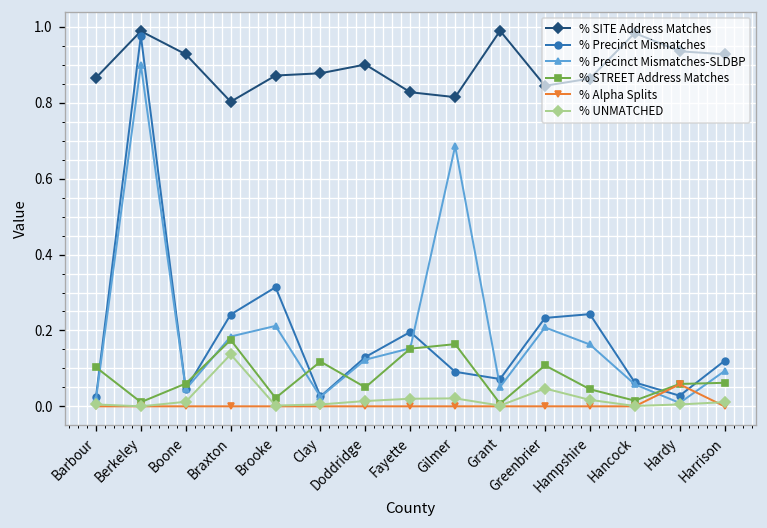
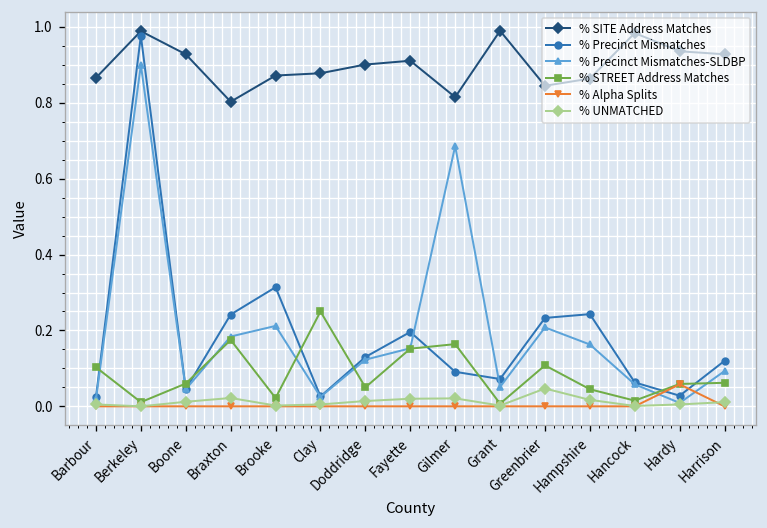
  {
    "% SITE Address Matches": {
      "Barbour": 0.87,
      "Berkeley": 0.99,
      "Boone": 0.93,
      "Braxton": 0.80,
      "Brooke": 0.87,
      "Clay": 0.88,
      "Doddridge": 0.90,
-     "Fayette": 0.83,
+     "Fayette": 0.91,
      "Gilmer": 0.82,
      "Grant": 0.99
    },
    "% Precinct Mismatches": {
      "Berkeley": 0.98,
      "Braxton": 0.24,
      "Brooke": 0.31,
      "Fayette": 0.20,
      "Gilmer": 0.09,
      "Grant": 0.07,
      "Greenbrier": 0.23,
      "Hampshire": 0.24,
      "Hardy": 0.03,
      "Harrison": 0.12
    },
    "% Precinct Mismatches-SLDBP": {
      "Berkeley": 0.90,
      "Braxton": 0.18,
      "Brooke": 0.21,
      "Gilmer": 0.69,
      "Grant": 0.05,
      "Greenbrier": 0.21,
      "Hampshire": 0.16,
      "Harrison": 0.09
    },
    "% STREET Address Matches": {
      "Barbour": 0.10,
      "Berkeley": 0.01,
      "Boone": 0.06,
      "Braxton": 0.18,
      "Brooke": 0.02,
-     "Clay": 0.12,
+     "Clay": 0.25,
      "Doddridge": 0.05,
      "Gilmer": 0.16,
      "Greenbrier": 0.11,
      "Hampshire": 0.05,
      "Hancock": 0.02,
      "Harrison": 0.06
    },
    "% Alpha Splits": {
      "Boone": 0.00,
      "Braxton": 0.00,
      "Doddridge": 0.00,
      "Fayette": 0.00,
      "Gilmer": 0.00,
      "Greenbrier": 0.00,
      "Hampshire": 0.00,
      "Harrison": 0.00
    },
    "% UNMATCHED": {
      "Boone": 0.01,
-     "Braxton": 0.14,
+     "Braxton": 0.02,
      "Doddridge": 0.01,
      "Fayette": 0.02,
      "Gilmer": 0.02,
      "Greenbrier": 0.05,
      "Hampshire": 0.02,
      "Harrison": 0.01
    }
  }
